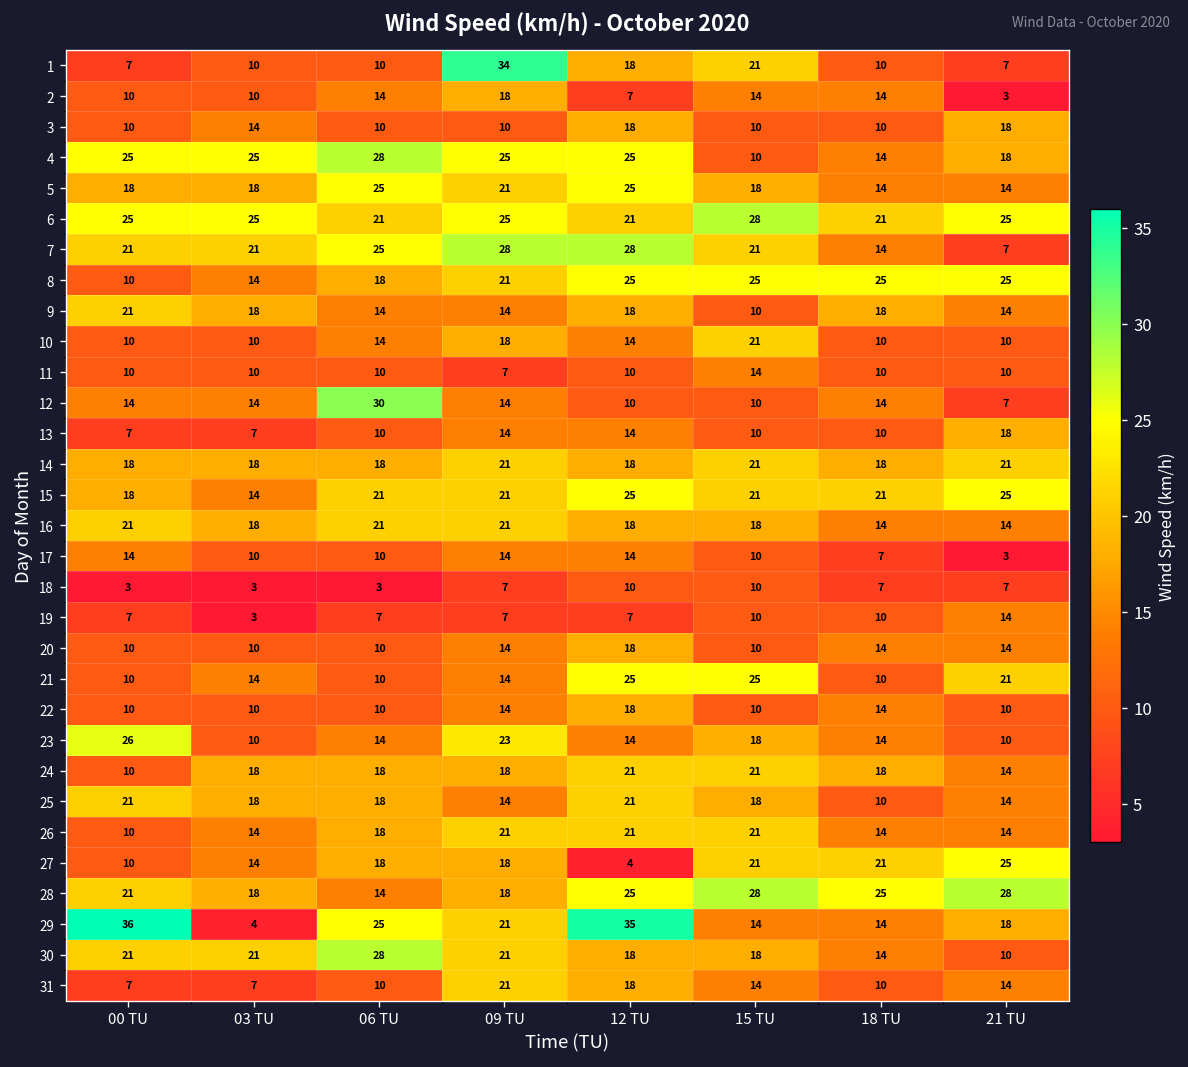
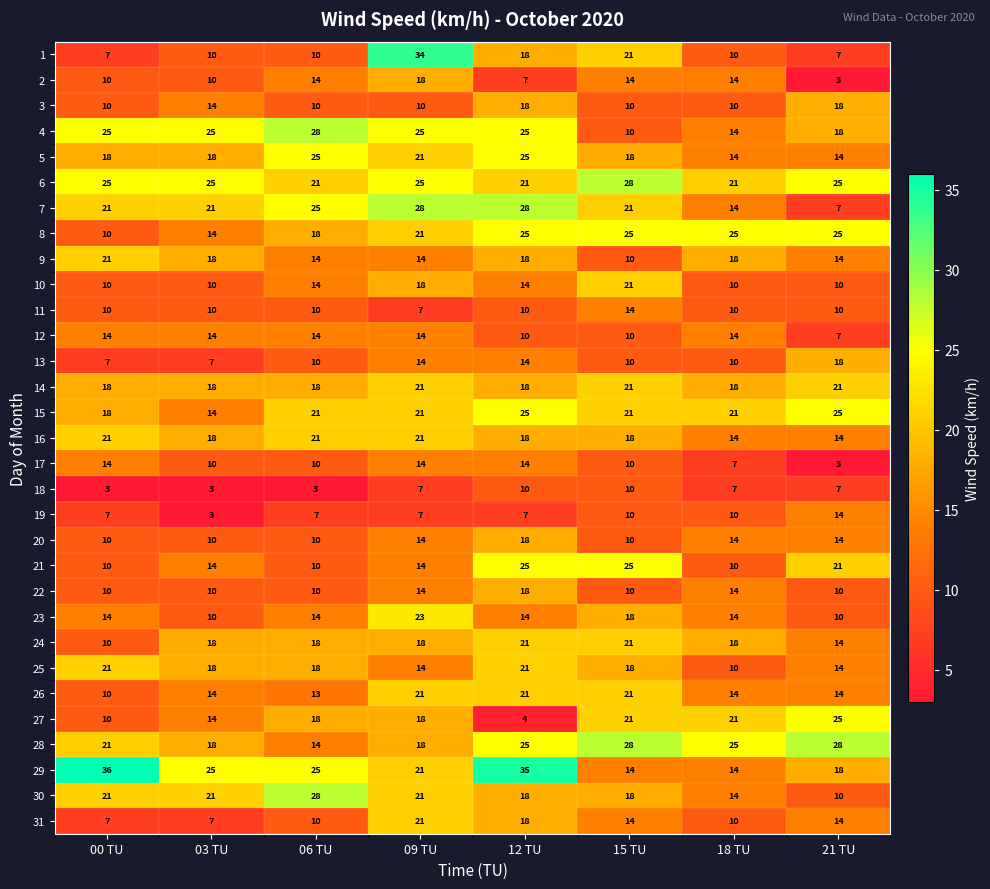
  {
    "12": {
      "00 TU": 14,
      "03 TU": 14,
-     "06 TU": 30,
+     "06 TU": 14,
      "09 TU": 14,
      "12 TU": 10,
      "15 TU": 10,
      "18 TU": 14,
      "21 TU": 7
    },
    "23": {
-     "00 TU": 26,
+     "00 TU": 14,
      "03 TU": 10,
      "06 TU": 14,
      "09 TU": 23,
      "12 TU": 14,
      "15 TU": 18,
      "18 TU": 14,
      "21 TU": 10
    },
    "26": {
      "00 TU": 10,
      "03 TU": 14,
-     "06 TU": 18,
+     "06 TU": 13,
      "09 TU": 21,
      "12 TU": 21,
      "15 TU": 21,
      "18 TU": 14,
      "21 TU": 14
    },
    "29": {
      "00 TU": 36,
-     "03 TU": 4,
+     "03 TU": 25,
      "06 TU": 25,
      "09 TU": 21,
      "12 TU": 35,
      "15 TU": 14,
      "18 TU": 14,
      "21 TU": 18
    }
  }
